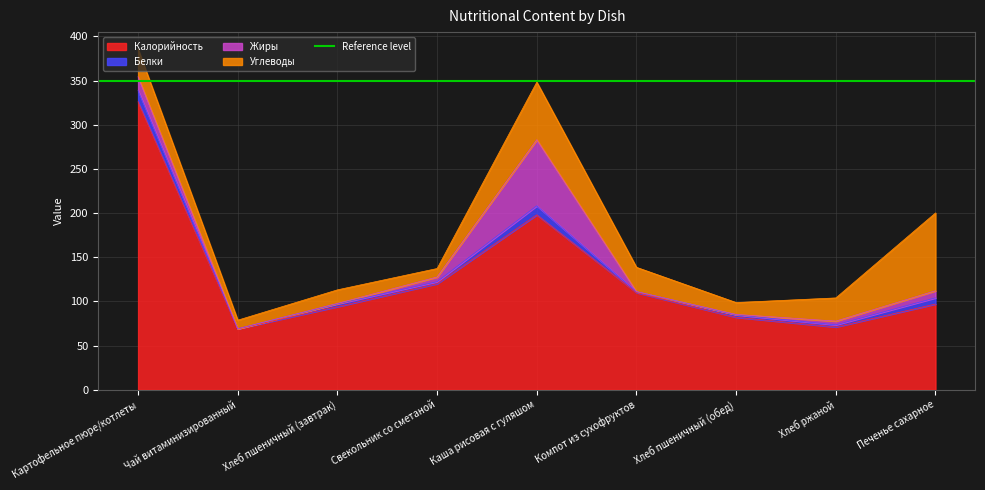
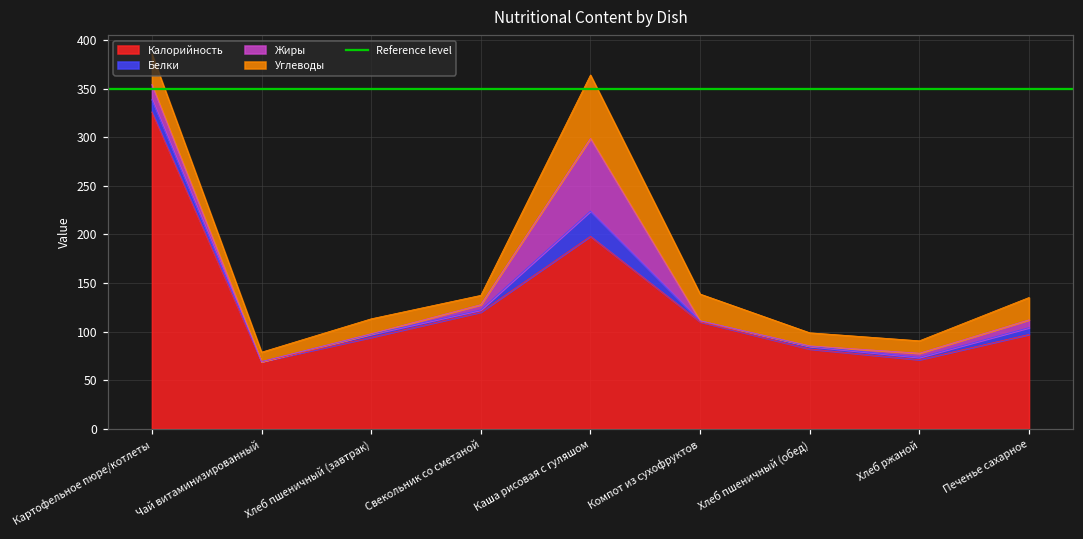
  {
    "Калорийность": {
      "Картофельное пюре/котлеты": 330,
      "Хлеб пшеничный (завтрак)": 90,
      "Каша рисовая с гуляшом": 200,
      "Печенье сахарное": 100
    },
    "Белки": {
      "Картофельное пюре/котлеты": 10,
-     "Каша рисовая с гуляшом": 10,
+     "Каша рисовая с гуляшом": 30,
      "Печенье сахарное": 10
    },
    "Жиры": {
      "Картофельное пюре/котлеты": 20,
      "Свекольник со сметаной": 10,
      "Каша рисовая с гуляшом": 70,
      "Хлеб ржаной": 0,
      "Печенье сахарное": 10
    },
    "Углеводы": {
      "Чай витаминизированный": 10,
      "Хлеб пшеничный (завтрак)": 20,
      "Свекольник со сметаной": 10,
      "Каша рисовая с гуляшом": 70,
      "Компот из сухофруктов": 30,
      "Хлеб пшеничный (обед)": 10,
-     "Хлеб ржаной": 30,
-     "Печенье сахарное": 90
+     "Хлеб ржаной": 10,
+     "Печенье сахарное": 20
    }
  }
